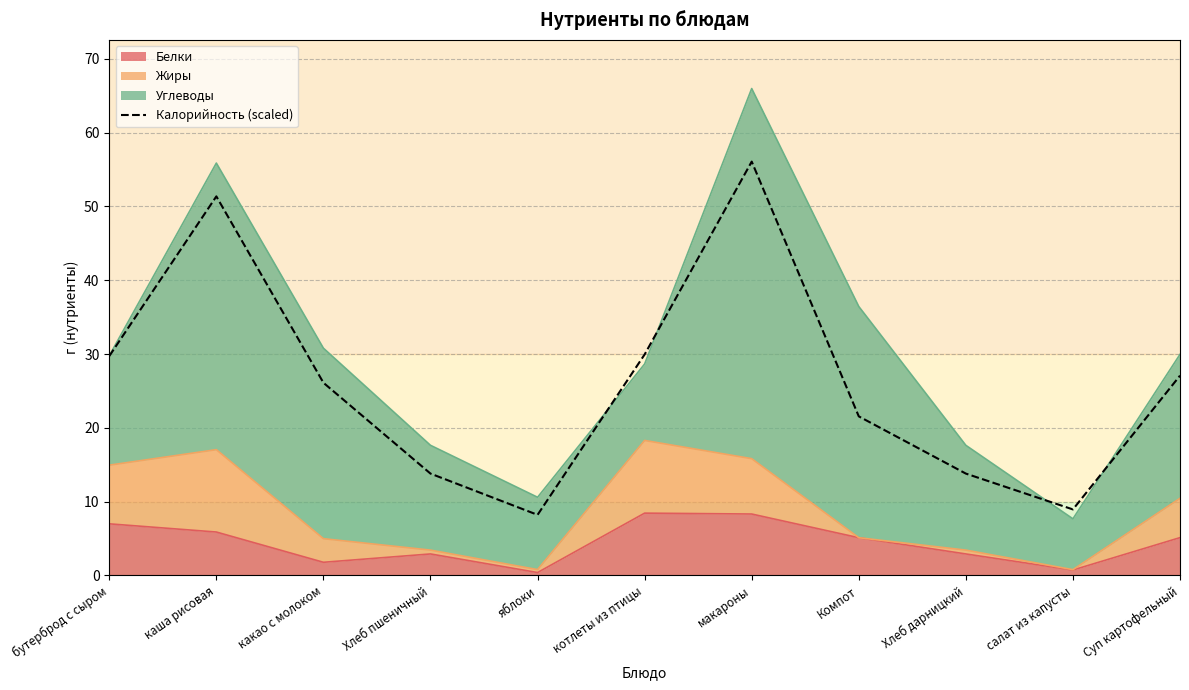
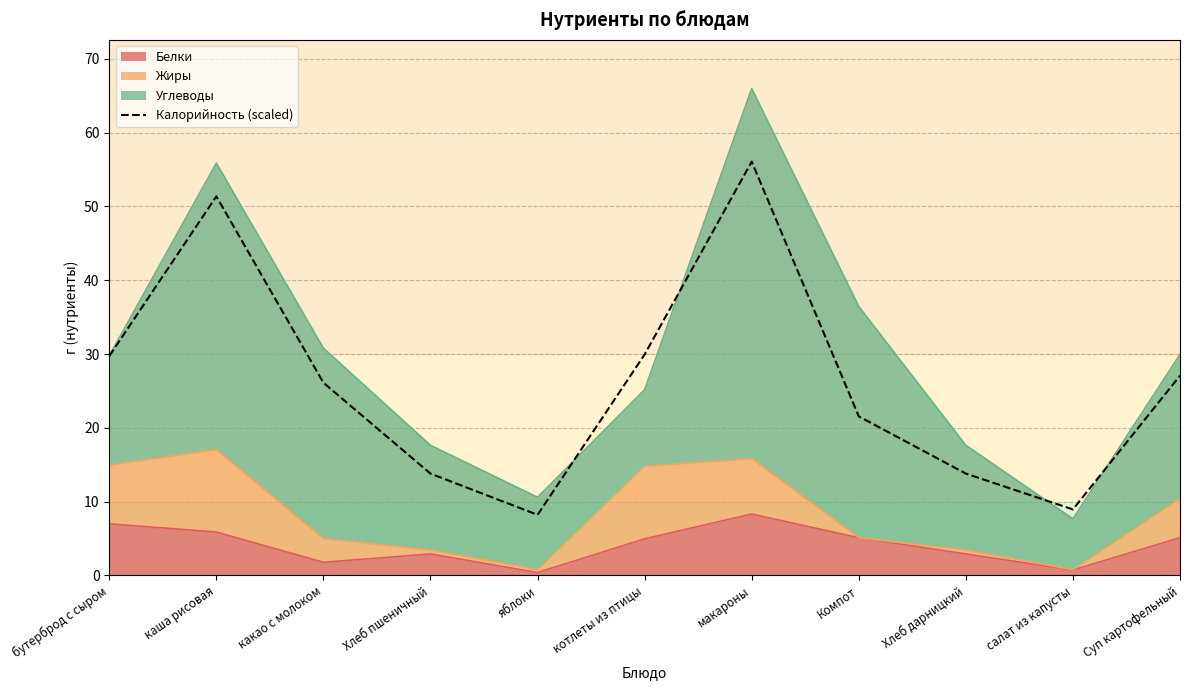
  {
    "Белки": {
      "бутерброд с сыром": 7,
      "каша рисовая": 6,
      "какао с молоком": 2,
      "Хлеб пшеничный": 3,
      "яблоки": 0,
-     "котлеты из птицы": 8,
+     "котлеты из птицы": 5,
      "макароны": 8,
      "Хлеб дарницкий": 3,
      "Суп картофельный": 5
    },
    "Жиры": {
      "бутерброд с сыром": 8,
      "каша рисовая": 11,
      "какао с молоком": 3,
      "Хлеб пшеничный": 1,
      "яблоки": 0,
      "котлеты из птицы": 10,
      "макароны": 8,
      "Хлеб дарницкий": 1,
      "Суп картофельный": 5
    },
    "Углеводы": {
      "каша рисовая": 39,
      "какао с молоком": 26,
      "Хлеб пшеничный": 14,
      "яблоки": 10,
      "котлеты из птицы": 10,
      "макароны": 50,
      "Компот": 31,
      "Хлеб дарницкий": 14,
      "салат из капусты": 7,
      "Суп картофельный": 20
    },
    "Калорийность (scaled)": {
      "каша рисовая": 51,
      "какао с молоком": 26,
      "Хлеб пшеничный": 14,
      "яблоки": 8,
      "котлеты из птицы": 30,
      "макароны": 56,
      "Компот": 22,
      "Хлеб дарницкий": 14,
      "салат из капусты": 9,
      "Суп картофельный": 27
    }
  }
